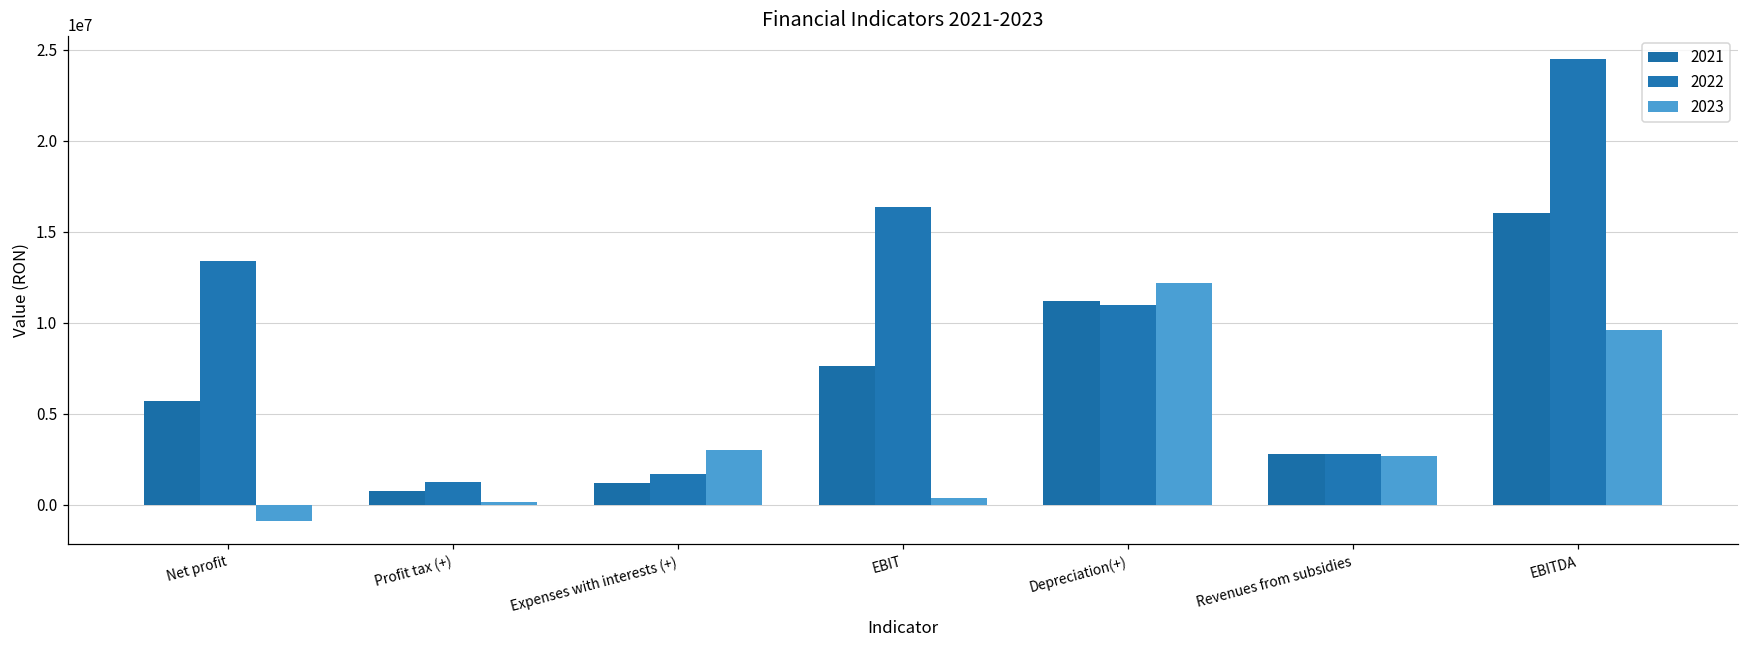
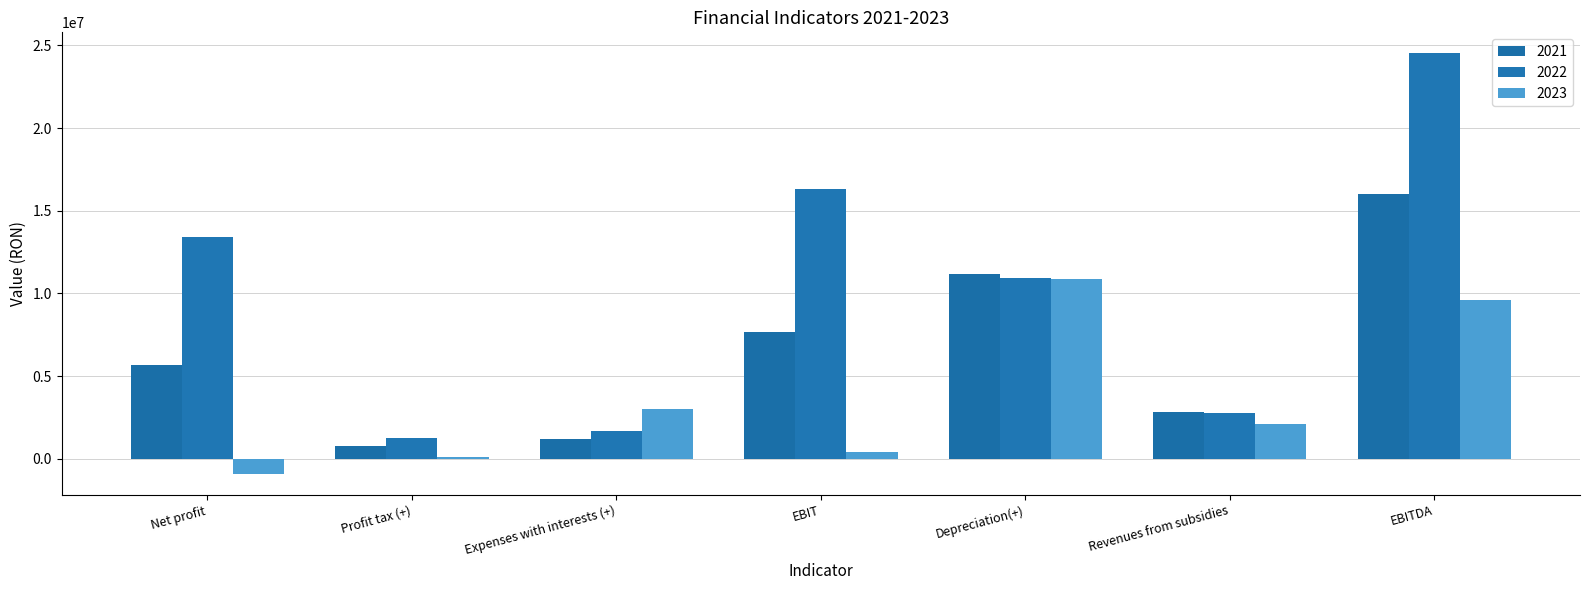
  {
    "2023": {
      "Net profit": -900000,
      "Expenses with interests (+)": 3000000,
      "EBIT": 400000,
-     "Depreciation(+)": 12200000,
-     "Revenues from subsidies": 2700000,
+     "Depreciation(+)": 10900000,
+     "Revenues from subsidies": 2100000,
      "EBITDA": 9600000
    }
  }
